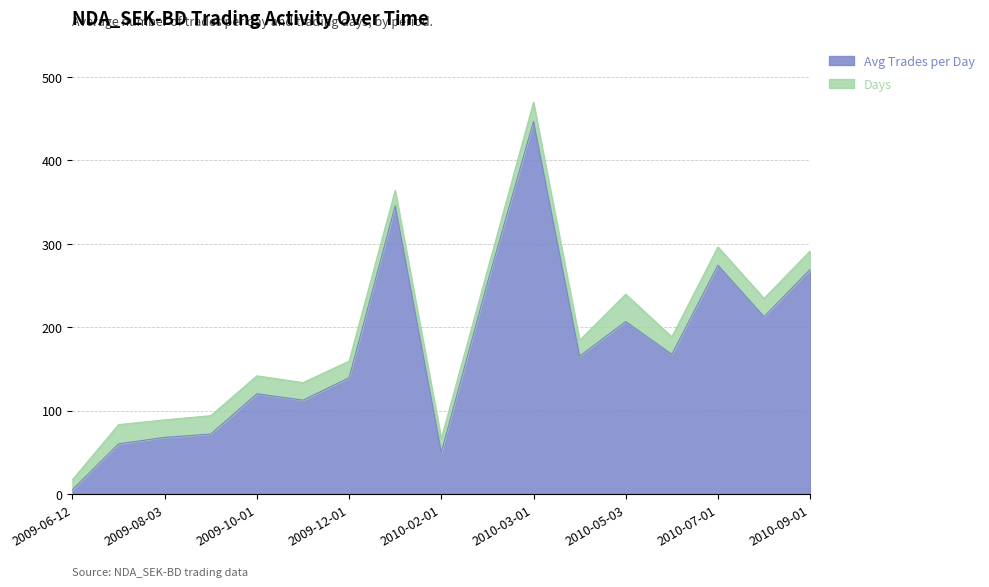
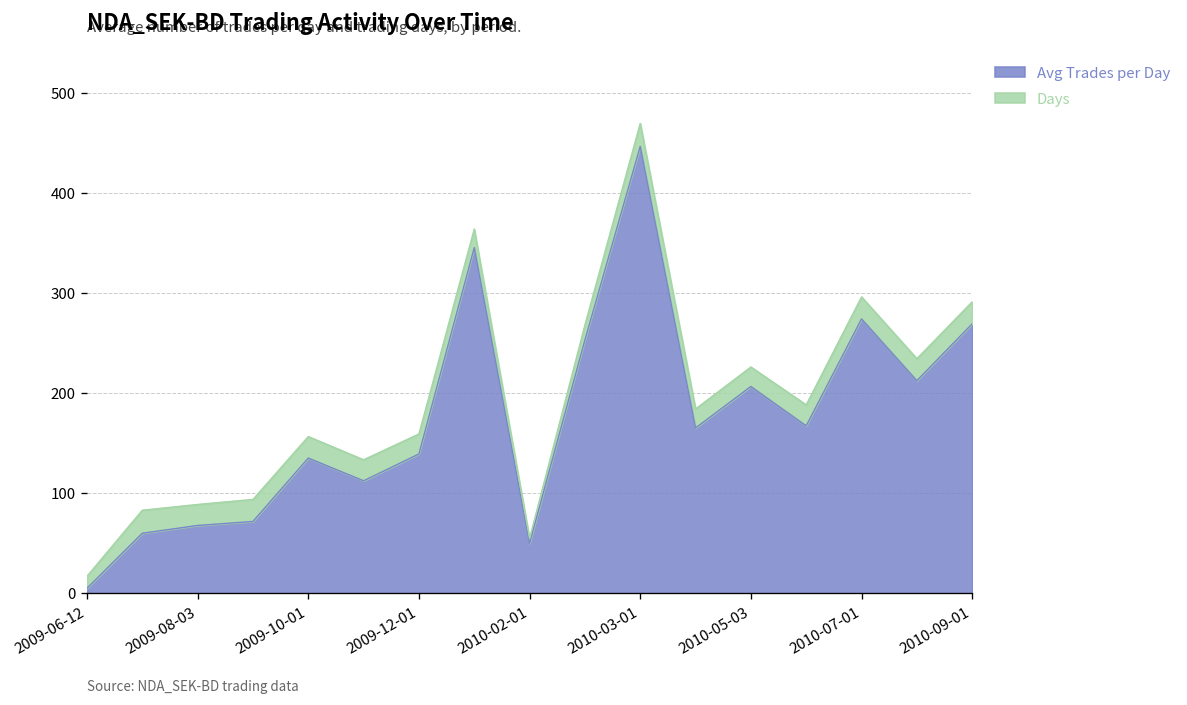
  {
    "Avg Trades per Day": {
      "2009-06-12": 10,
      "2009-08-03": 70,
-     "2009-10-01": 120,
+     "2009-10-01": 140,
      "2009-12-01": 140,
      "2010-02-01": 50,
      "2010-03-01": 450,
      "2010-05-03": 210,
      "2010-07-01": 270,
      "2010-09-01": 270
    },
    "Days": {
      "2009-06-12": 10,
      "2009-08-03": 20,
      "2009-10-01": 20,
      "2009-12-01": 20,
-     "2010-02-01": 20,
+     "2010-02-01": 10,
      "2010-03-01": 20,
-     "2010-05-03": 30,
+     "2010-05-03": 20,
      "2010-07-01": 20,
      "2010-09-01": 20
    }
  }
